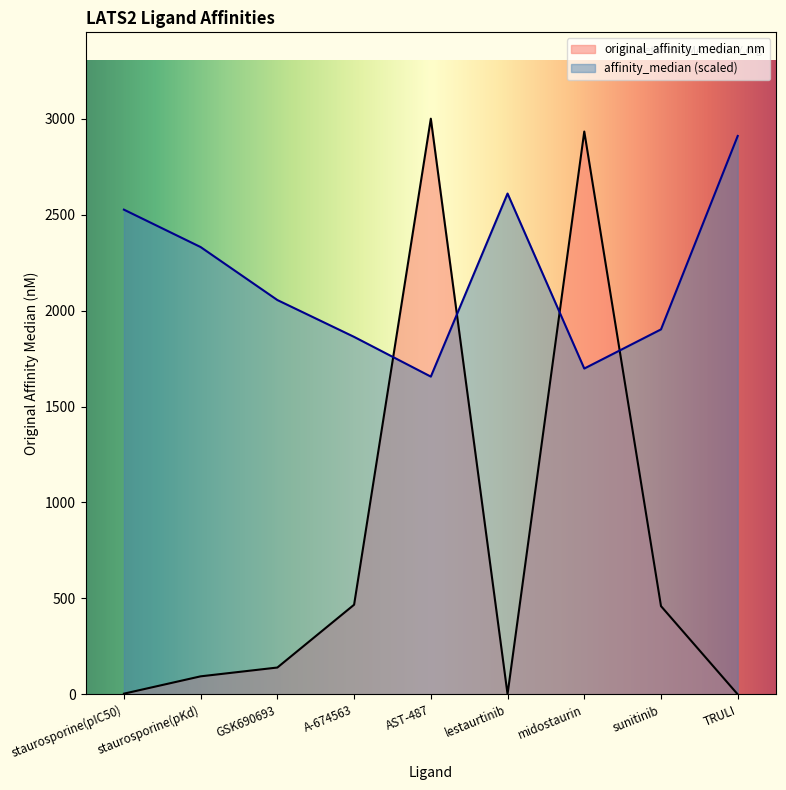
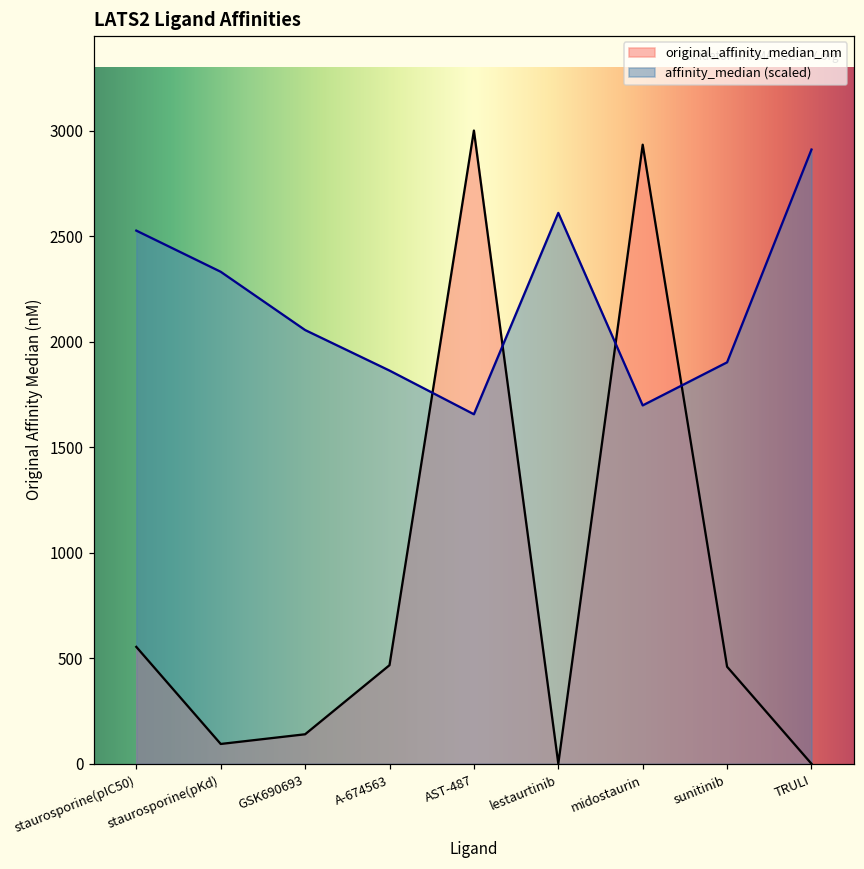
  {
    "original_affinity_median_nm": {
-     "staurosporine(pIC50)": 0,
+     "staurosporine(pIC50)": 550,
      "staurosporine(pKd)": 90,
      "GSK690693": 140,
      "A-674563": 470,
      "AST-487": 3000,
      "lestaurtinib": 0,
      "midostaurin": 2930,
      "sunitinib": 460,
      "TRULI": 0
    },
    "affinity_median (scaled)": {
      "staurosporine(pIC50)": 2530,
      "staurosporine(pKd)": 2330,
      "GSK690693": 2060,
      "A-674563": 1860,
      "AST-487": 1660,
      "lestaurtinib": 2610,
      "midostaurin": 1700,
      "sunitinib": 1900,
      "TRULI": 2910
    }
  }
